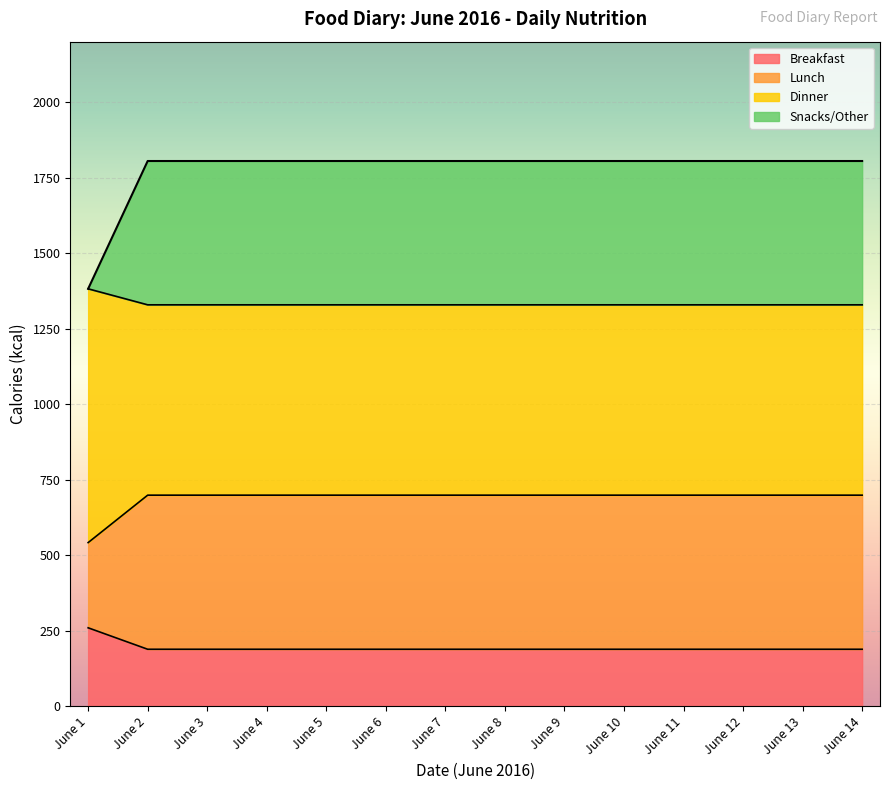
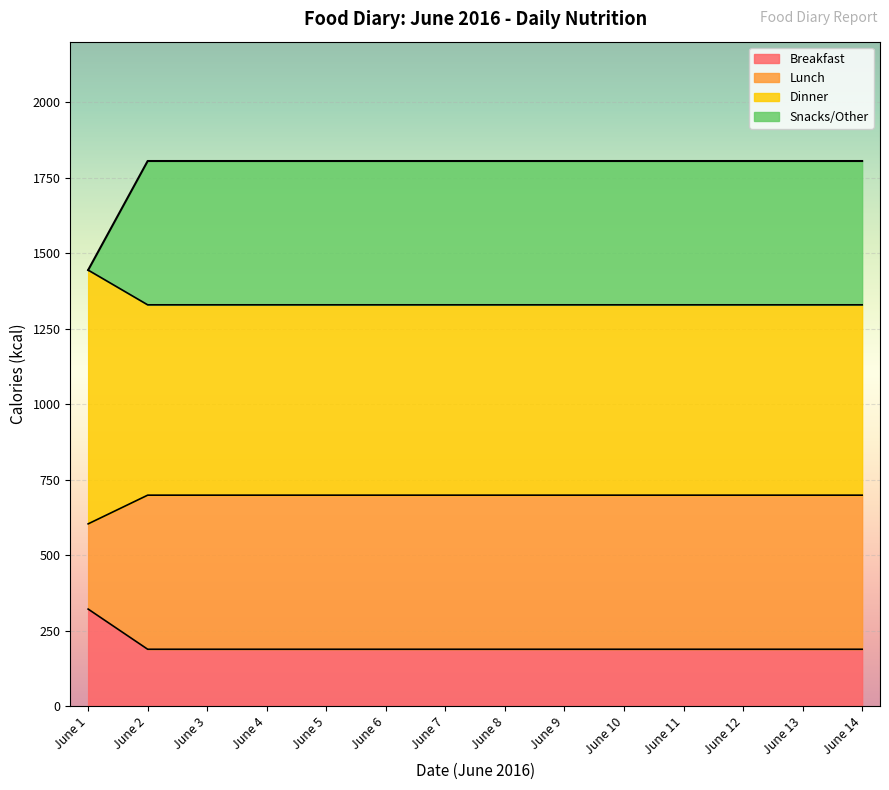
  {
    "Breakfast": {
-     "June 1": 260,
+     "June 1": 320,
      "June 2": 190,
      "June 3": 190,
      "June 4": 190,
      "June 5": 190,
      "June 6": 190,
      "June 7": 190,
      "June 8": 190,
      "June 9": 190,
      "June 10": 190,
      "June 11": 190,
      "June 12": 190,
      "June 13": 190,
      "June 14": 190
    },
    "Lunch": {
      "June 1": 280,
      "June 2": 510,
      "June 3": 510,
      "June 4": 510,
      "June 5": 510,
      "June 6": 510,
      "June 7": 510,
      "June 8": 510,
      "June 9": 510,
      "June 10": 510,
      "June 11": 510,
      "June 12": 510,
      "June 13": 510,
      "June 14": 510
    },
    "Dinner": {
      "June 2": 630,
      "June 3": 630,
      "June 4": 630,
      "June 5": 630,
      "June 6": 630,
      "June 7": 630,
      "June 8": 630,
      "June 9": 630,
      "June 10": 630,
      "June 11": 630,
      "June 12": 630,
      "June 13": 630,
      "June 14": 630
    },
    "Snacks/Other": {
      "June 2": 480,
      "June 3": 480,
      "June 4": 480,
      "June 5": 480,
      "June 6": 480,
      "June 7": 480,
      "June 8": 480,
      "June 9": 480,
      "June 10": 480,
      "June 11": 480,
      "June 12": 480,
      "June 13": 480,
      "June 14": 480
    }
  }
